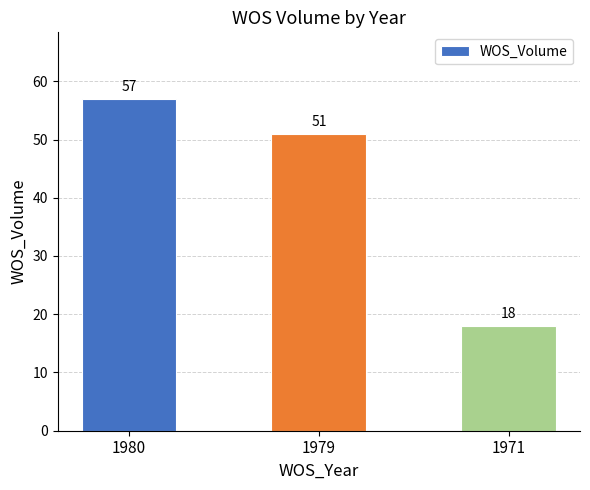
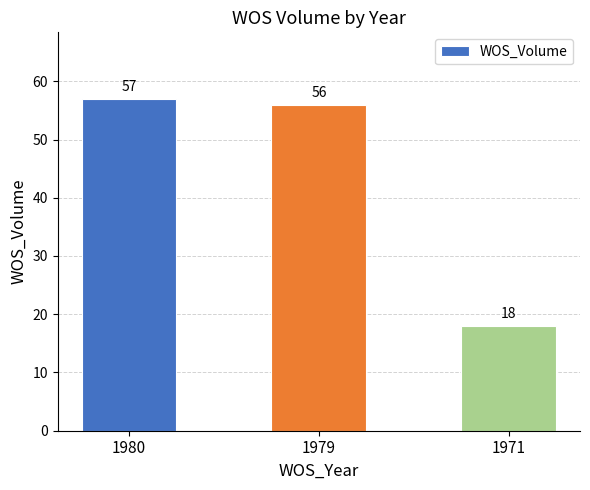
  {
    "1980": 57,
-   "1979": 51,
+   "1979": 56,
    "1971": 18
  }
